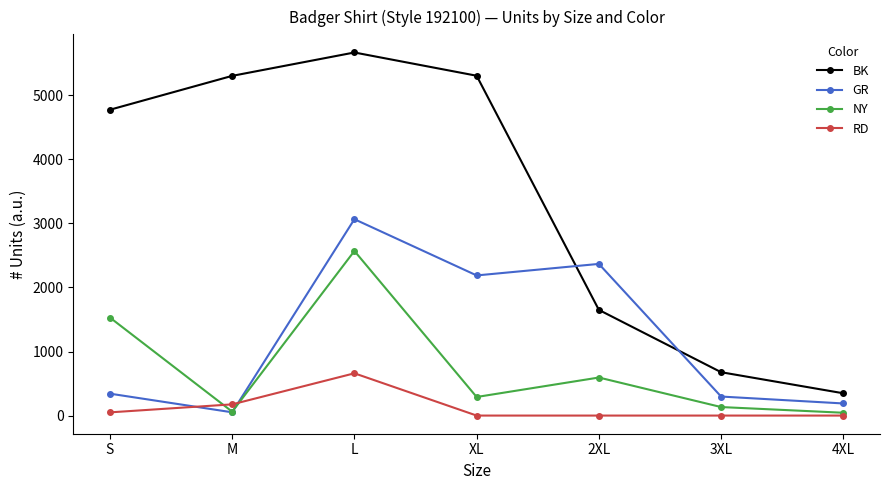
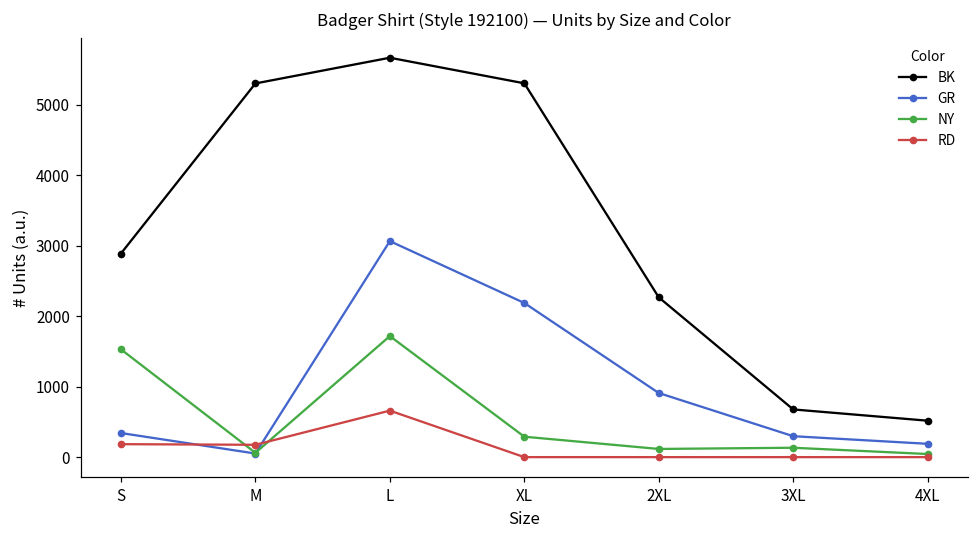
  {
    "BK": {
-     "S": 4800,
+     "S": 2900,
      "M": 5300,
      "L": 5700,
      "XL": 5300,
-     "2XL": 1700,
+     "2XL": 2300,
      "3XL": 700,
-     "4XL": 300
+     "4XL": 500
    },
    "GR": {
      "S": 300,
      "L": 3100,
      "XL": 2200,
-     "2XL": 2400,
+     "2XL": 900,
      "3XL": 300,
      "4XL": 200
    },
    "NY": {
      "S": 1500,
-     "L": 2600,
+     "L": 1700,
      "XL": 300,
-     "2XL": 600,
+     "2XL": 100,
      "3XL": 100,
      "4XL": 0
    },
    "RD": {
-     "S": 100,
+     "S": 200,
      "M": 200,
      "L": 700,
      "XL": 0,
      "2XL": 0,
      "3XL": 0,
      "4XL": 0
    }
  }
